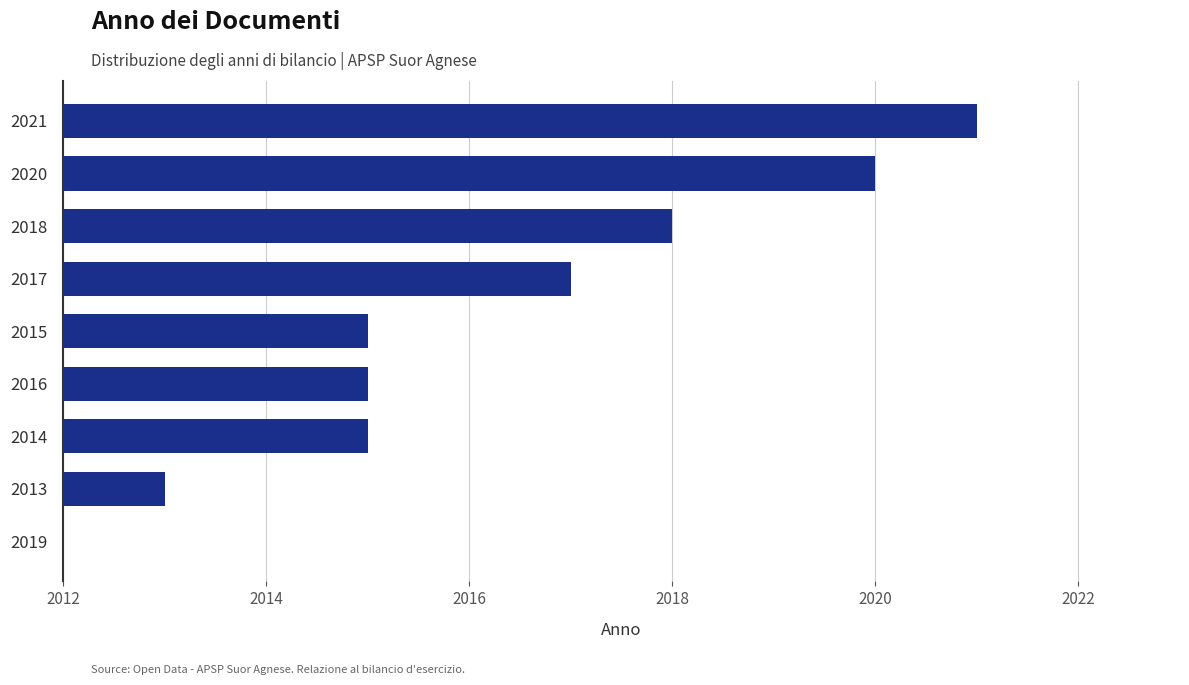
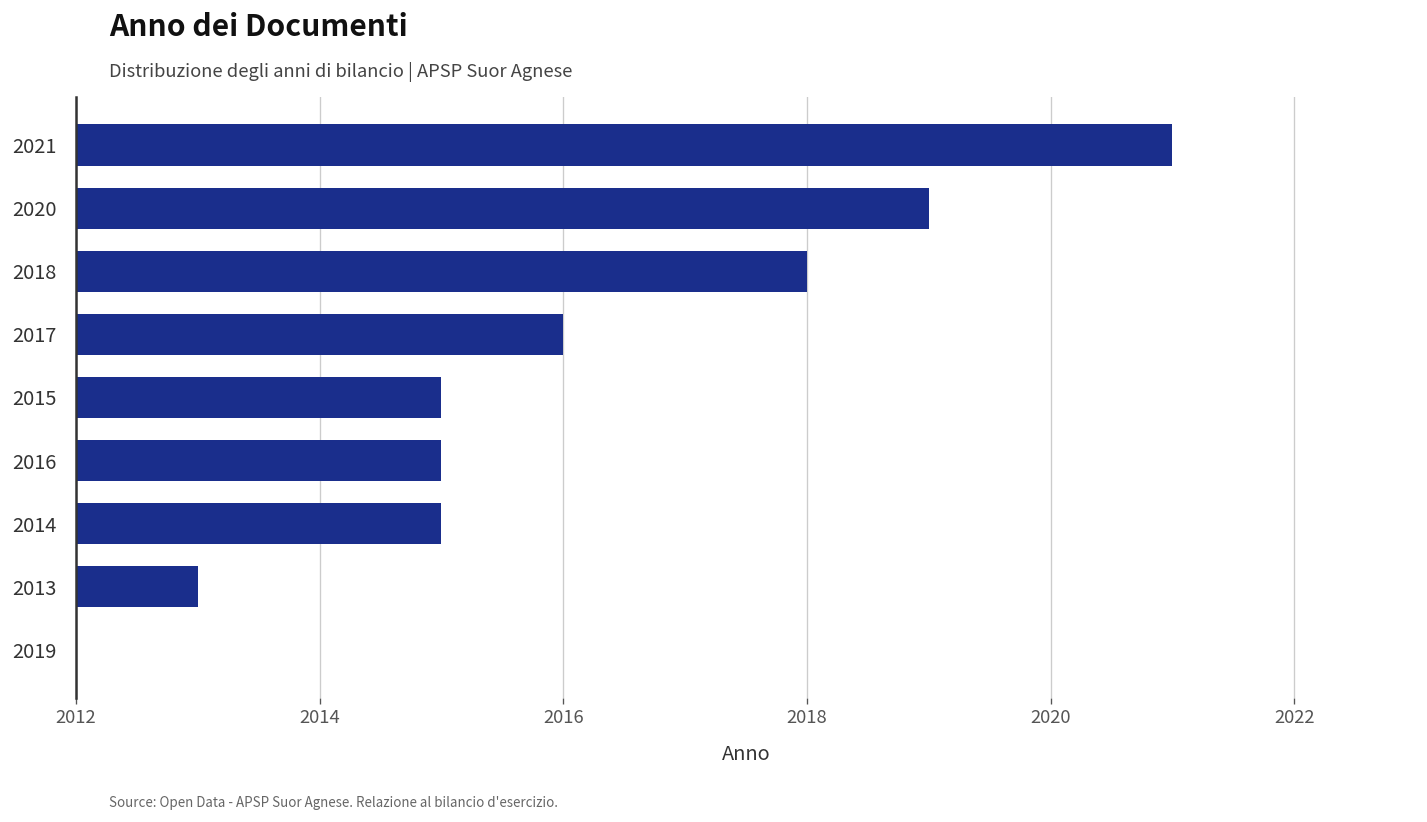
  {
    "2021": 2021,
-   "2020": 2020,
+   "2020": 2019,
    "2018": 2018,
-   "2017": 2017,
+   "2017": 2016,
    "2015": 2015,
    "2016": 2015,
    "2014": 2015,
    "2013": 2013
  }
